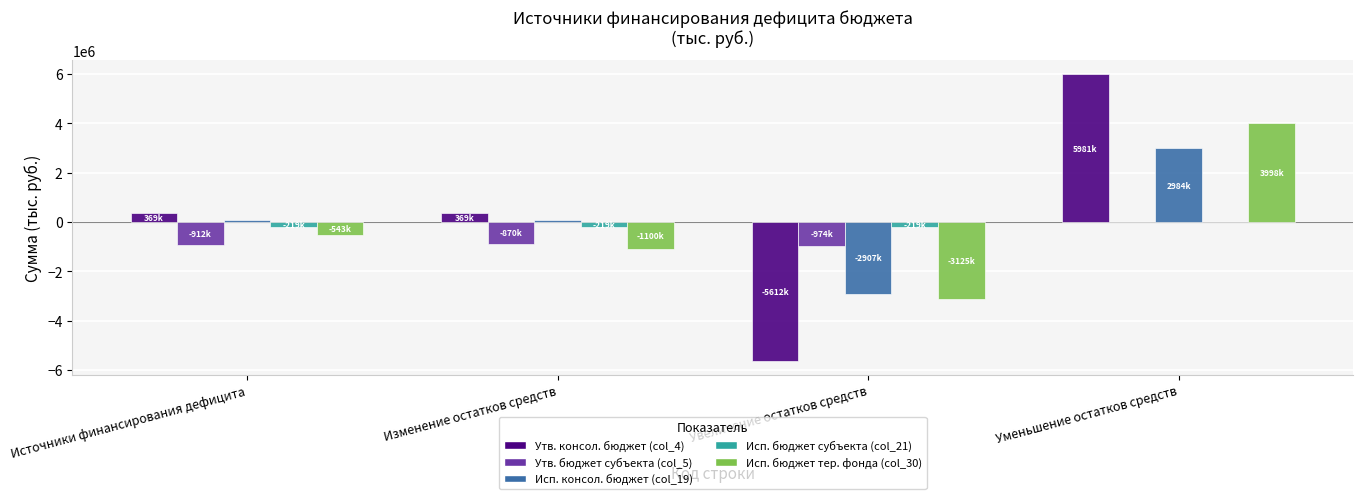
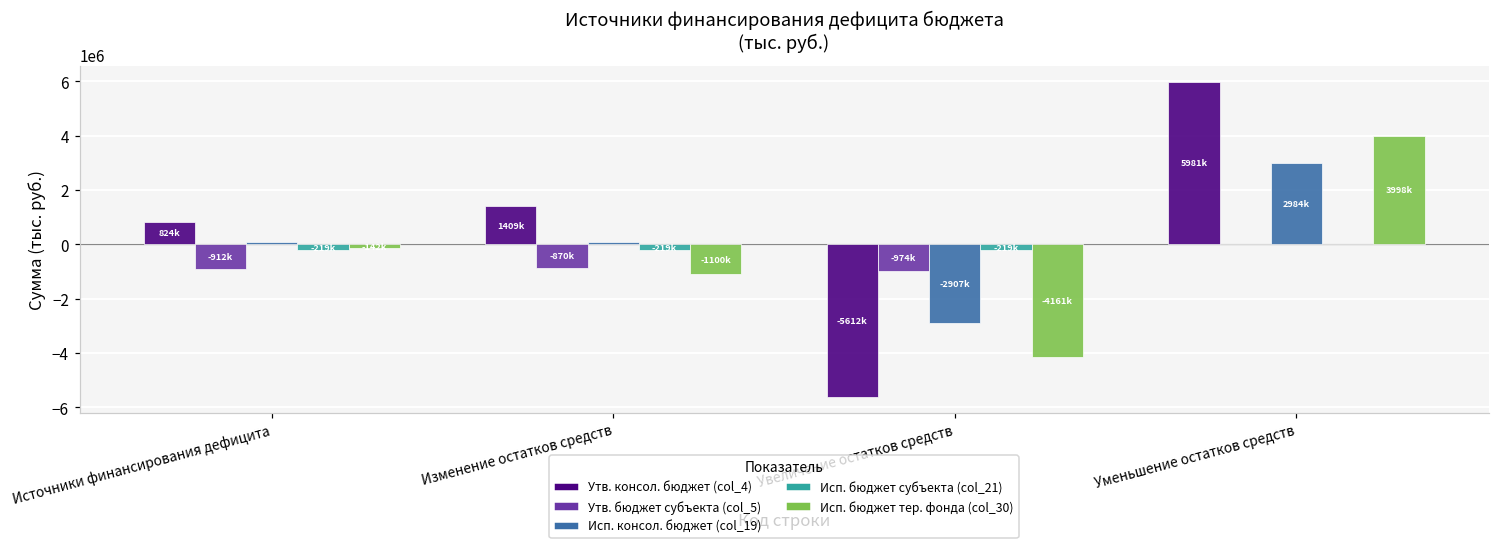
  {
    "Утв. консол. бюджет (col_4)": {
-     "Источники финансирования дефицита": "369k",
-     "Изменение остатков средств": "369k",
+     "Источники финансирования дефицита": "824k",
+     "Изменение остатков средств": "1409k",
      "Увеличение остатков средств": "-5612k",
      "Уменьшение остатков средств": "5981k"
    },
    "Утв. бюджет субъекта (col_5)": {
      "Источники финансирования дефицита": "-912k",
      "Изменение остатков средств": "-870k",
      "Увеличение остатков средств": "-974k"
    },
    "Исп. бюджет тер. фонда (col_30)": {
-     "Источники финансирования дефицита": "-500000",
+     "Источники финансирования дефицита": "-100000",
      "Изменение остатков средств": "-1100k",
-     "Увеличение остатков средств": "-3125k",
+     "Увеличение остатков средств": "-4161k",
      "Уменьшение остатков средств": "3998k"
    }
  }
